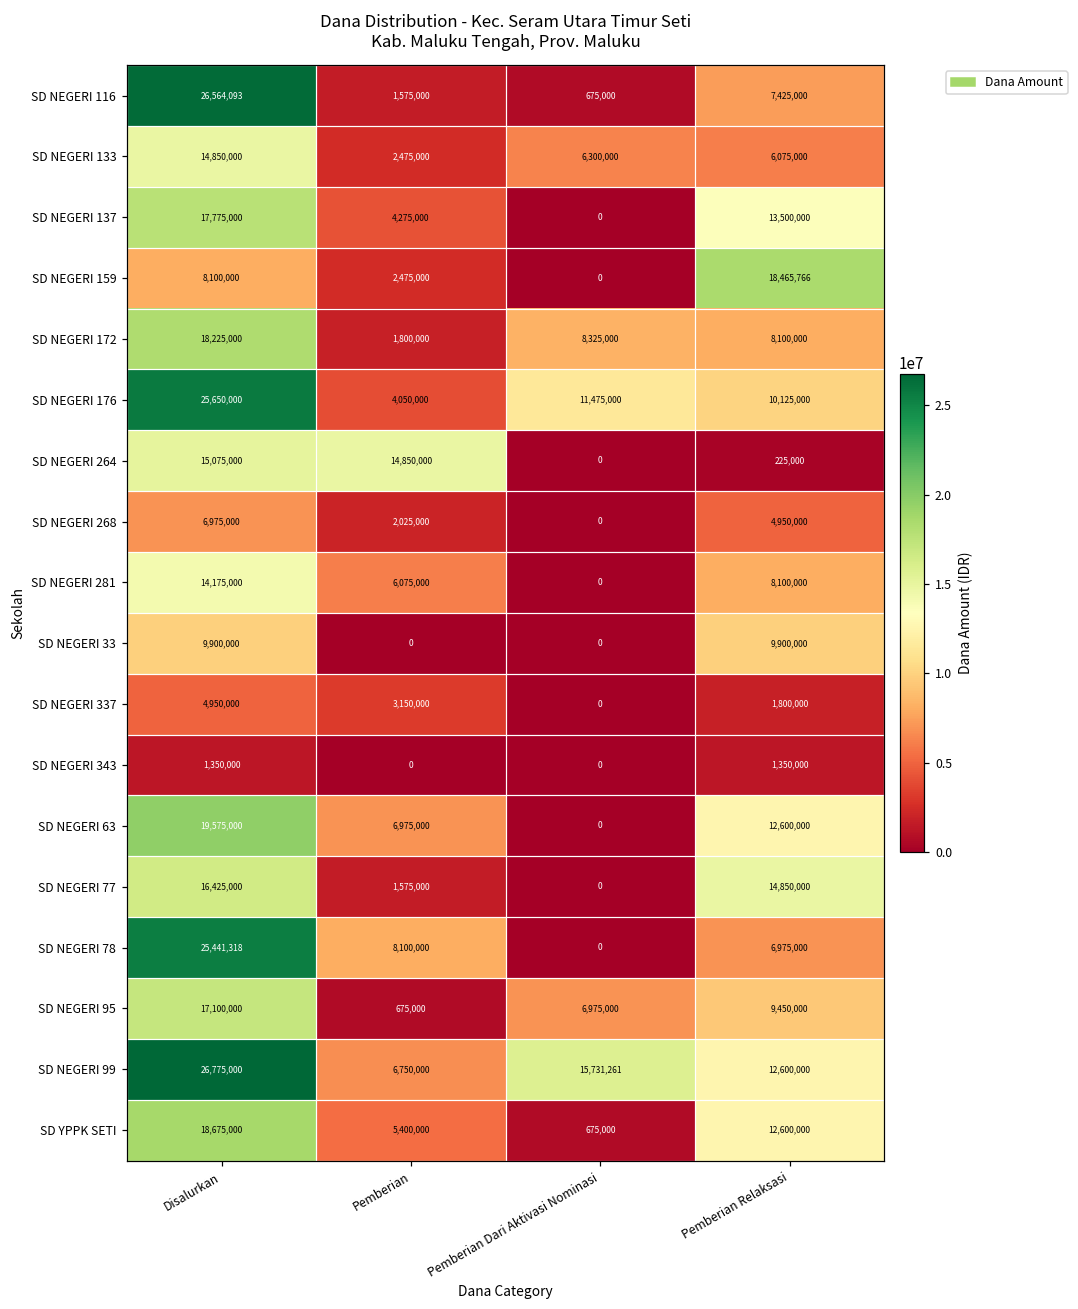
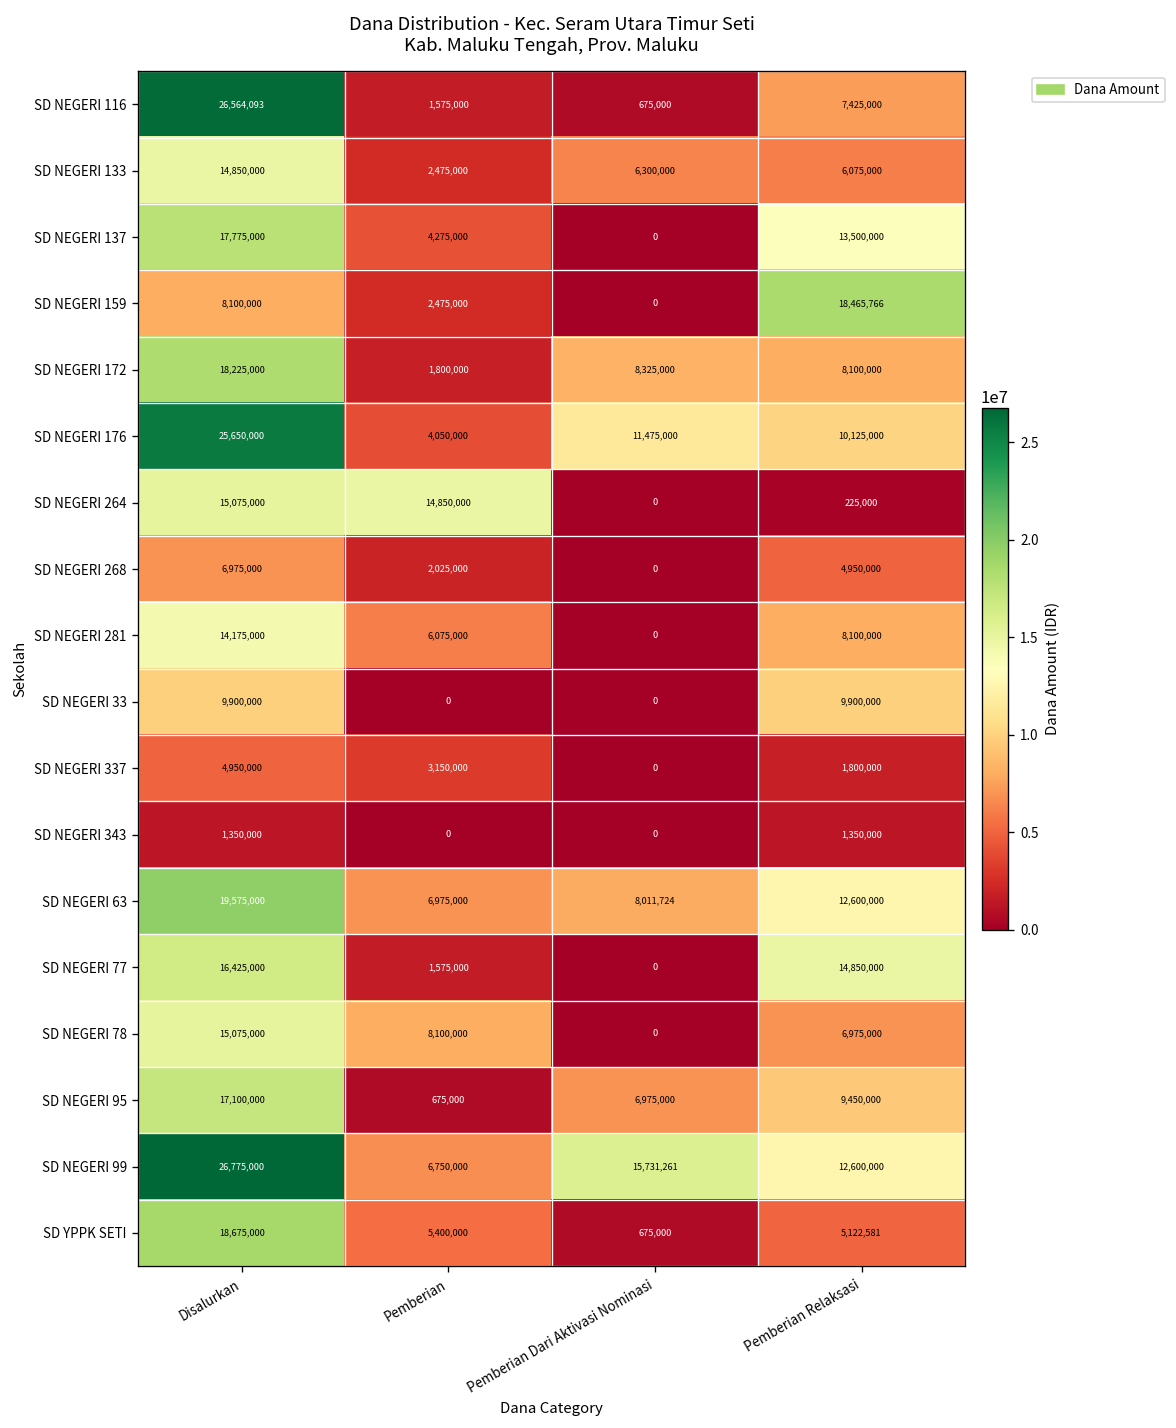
  {
    "SD NEGERI 116": {
      "Disalurkan": "26,564,093",
      "Pemberian": "1,575,000",
      "Pemberian Dari Aktivasi Nominasi": "675,000",
      "Pemberian Relaksasi": "7,425,000"
    },
    "SD NEGERI 133": {
      "Disalurkan": "14,850,000",
      "Pemberian": "2,475,000",
      "Pemberian Dari Aktivasi Nominasi": "6,300,000",
      "Pemberian Relaksasi": "6,075,000"
    },
    "SD NEGERI 137": {
      "Disalurkan": "17,775,000",
      "Pemberian": "4,275,000",
      "Pemberian Dari Aktivasi Nominasi": "0",
      "Pemberian Relaksasi": "13,500,000"
    },
    "SD NEGERI 159": {
      "Disalurkan": "8,100,000",
      "Pemberian": "2,475,000",
      "Pemberian Dari Aktivasi Nominasi": "0",
      "Pemberian Relaksasi": "18,465,766"
    },
    "SD NEGERI 172": {
      "Disalurkan": "18,225,000",
      "Pemberian": "1,800,000",
      "Pemberian Dari Aktivasi Nominasi": "8,325,000",
      "Pemberian Relaksasi": "8,100,000"
    },
    "SD NEGERI 176": {
      "Disalurkan": "25,650,000",
      "Pemberian": "4,050,000",
      "Pemberian Dari Aktivasi Nominasi": "11,475,000",
      "Pemberian Relaksasi": "10,125,000"
    },
    "SD NEGERI 264": {
      "Disalurkan": "15,075,000",
      "Pemberian": "14,850,000",
      "Pemberian Dari Aktivasi Nominasi": "0",
      "Pemberian Relaksasi": "225,000"
    },
    "SD NEGERI 268": {
      "Disalurkan": "6,975,000",
      "Pemberian": "2,025,000",
      "Pemberian Dari Aktivasi Nominasi": "0",
      "Pemberian Relaksasi": "4,950,000"
    },
    "SD NEGERI 281": {
      "Disalurkan": "14,175,000",
      "Pemberian": "6,075,000",
      "Pemberian Dari Aktivasi Nominasi": "0",
      "Pemberian Relaksasi": "8,100,000"
    },
    "SD NEGERI 33": {
      "Disalurkan": "9,900,000",
      "Pemberian": "0",
      "Pemberian Dari Aktivasi Nominasi": "0",
      "Pemberian Relaksasi": "9,900,000"
    },
    "SD NEGERI 337": {
      "Disalurkan": "4,950,000",
      "Pemberian": "3,150,000",
      "Pemberian Dari Aktivasi Nominasi": "0",
      "Pemberian Relaksasi": "1,800,000"
    },
    "SD NEGERI 343": {
      "Disalurkan": "1,350,000",
      "Pemberian": "0",
      "Pemberian Dari Aktivasi Nominasi": "0",
      "Pemberian Relaksasi": "1,350,000"
    },
    "SD NEGERI 63": {
      "Disalurkan": "19,575,000",
      "Pemberian": "6,975,000",
-     "Pemberian Dari Aktivasi Nominasi": "0",
+     "Pemberian Dari Aktivasi Nominasi": "8,011,724",
      "Pemberian Relaksasi": "12,600,000"
    },
    "SD NEGERI 77": {
      "Disalurkan": "16,425,000",
      "Pemberian": "1,575,000",
      "Pemberian Dari Aktivasi Nominasi": "0",
      "Pemberian Relaksasi": "14,850,000"
    },
    "SD NEGERI 78": {
-     "Disalurkan": "25,441,318",
+     "Disalurkan": "15,075,000",
      "Pemberian": "8,100,000",
      "Pemberian Dari Aktivasi Nominasi": "0",
      "Pemberian Relaksasi": "6,975,000"
    },
    "SD NEGERI 95": {
      "Disalurkan": "17,100,000",
      "Pemberian": "675,000",
      "Pemberian Dari Aktivasi Nominasi": "6,975,000",
      "Pemberian Relaksasi": "9,450,000"
    },
    "SD NEGERI 99": {
      "Disalurkan": "26,775,000",
      "Pemberian": "6,750,000",
      "Pemberian Dari Aktivasi Nominasi": "15,731,261",
      "Pemberian Relaksasi": "12,600,000"
    },
    "SD YPPK SETI": {
      "Disalurkan": "18,675,000",
      "Pemberian": "5,400,000",
      "Pemberian Dari Aktivasi Nominasi": "675,000",
-     "Pemberian Relaksasi": "12,600,000"
+     "Pemberian Relaksasi": "5,122,581"
    }
  }
